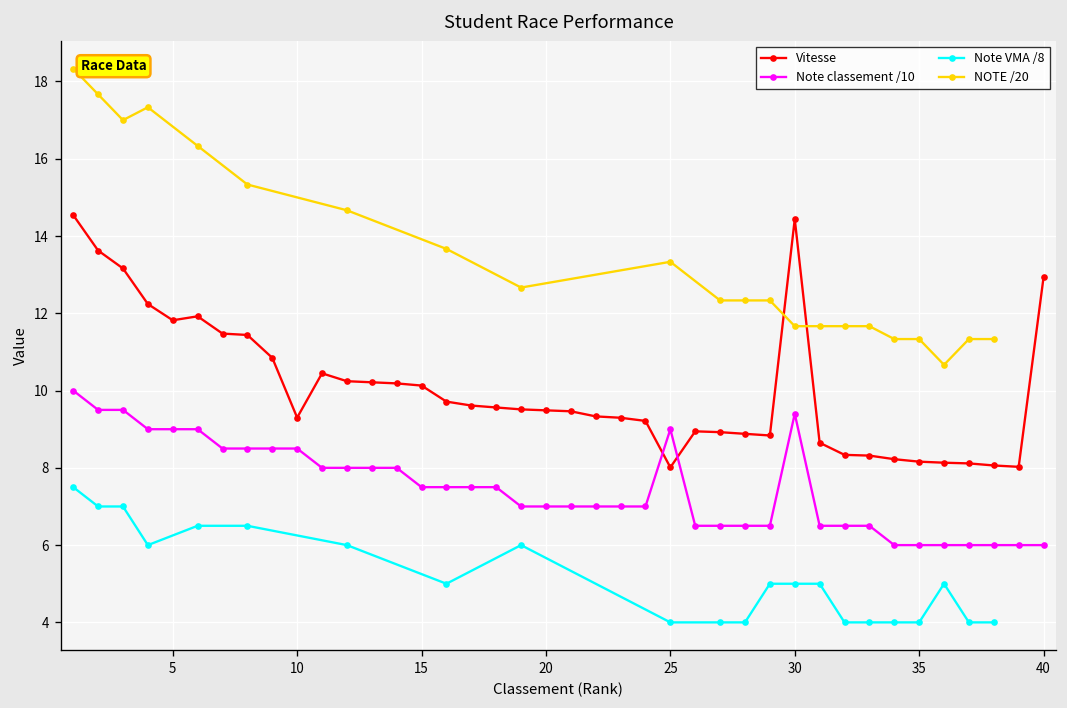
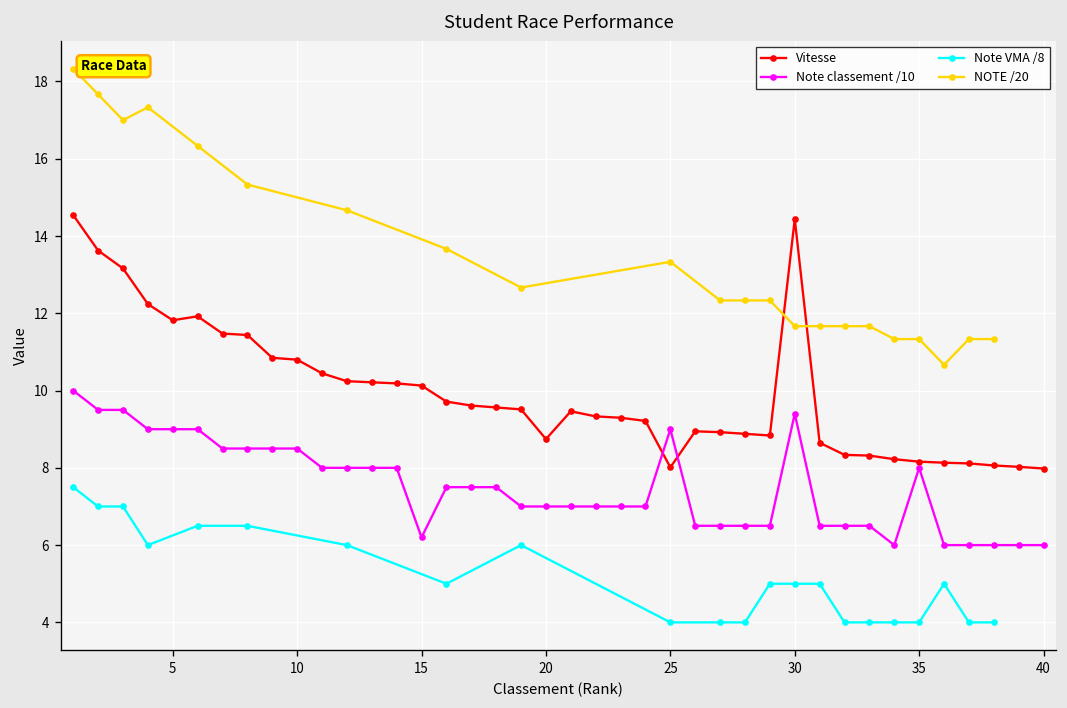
  {
    "Vitesse": {
      "5": 11.8,
-     "10": 9.3,
+     "10": 10.8,
      "15": 10.1,
-     "20": 9.5,
+     "20": 8.7,
      "25": 8.0,
      "30": 14.4,
      "35": 8.2,
-     "40": 12.9
+     "40": 8.0
    },
    "Note classement /10": {
      "5": 9.0,
      "10": 8.5,
-     "15": 7.5,
+     "15": 6.2,
      "20": 7.0,
      "25": 9.0,
      "30": 9.4,
-     "35": 6,
+     "35": 8,
      "40": 6.0
    },
    "Note VMA /8": {
      "25": 4.0,
      "30": 5.0,
      "35": 4.0
    },
    "NOTE /20": {
      "25": 13.3,
      "30": 11.7,
      "35": 11.3
    }
  }
